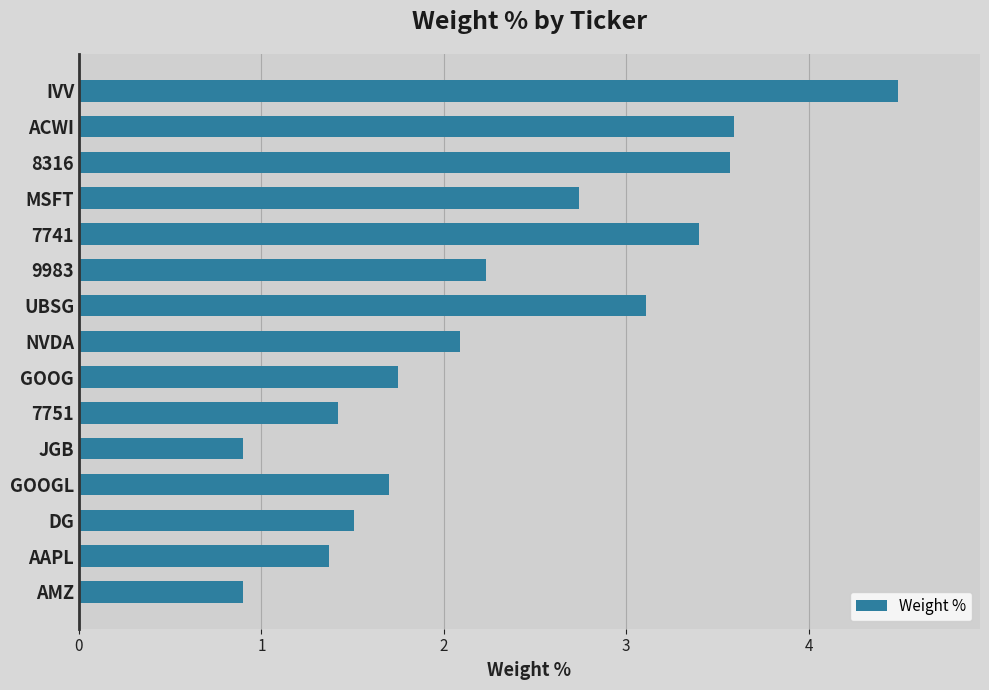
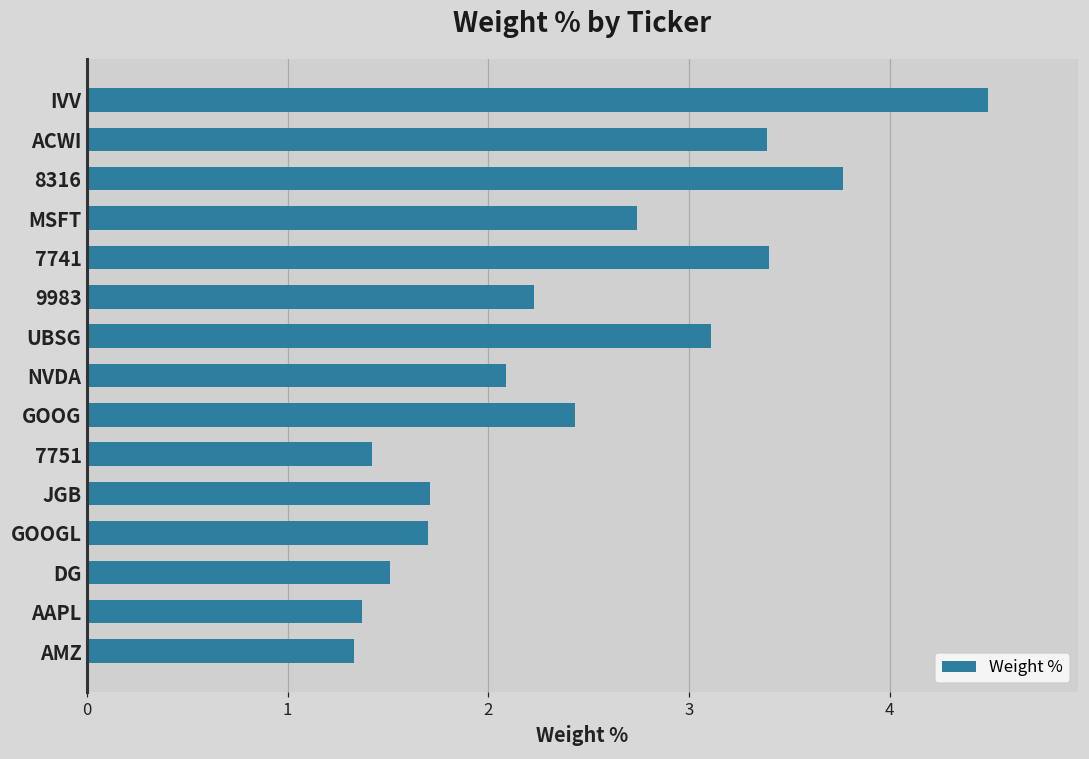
  {
    "IVV": 4.49,
-   "ACWI": 3.59,
-   "8316": 3.57,
+   "ACWI": 3.39,
+   "8316": 3.77,
    "MSFT": 2.74,
    "7741": 3.40,
    "9983": 2.23,
    "UBSG": 3.11,
    "NVDA": 2.09,
-   "GOOG": 1.75,
+   "GOOG": 2.43,
    "7751": 1.42,
-   "JGB": 0.90,
+   "JGB": 1.71,
    "GOOGL": 1.70,
    "DG": 1.51,
    "AAPL": 1.37,
-   "AMZ": 0.90
+   "AMZ": 1.33
  }
